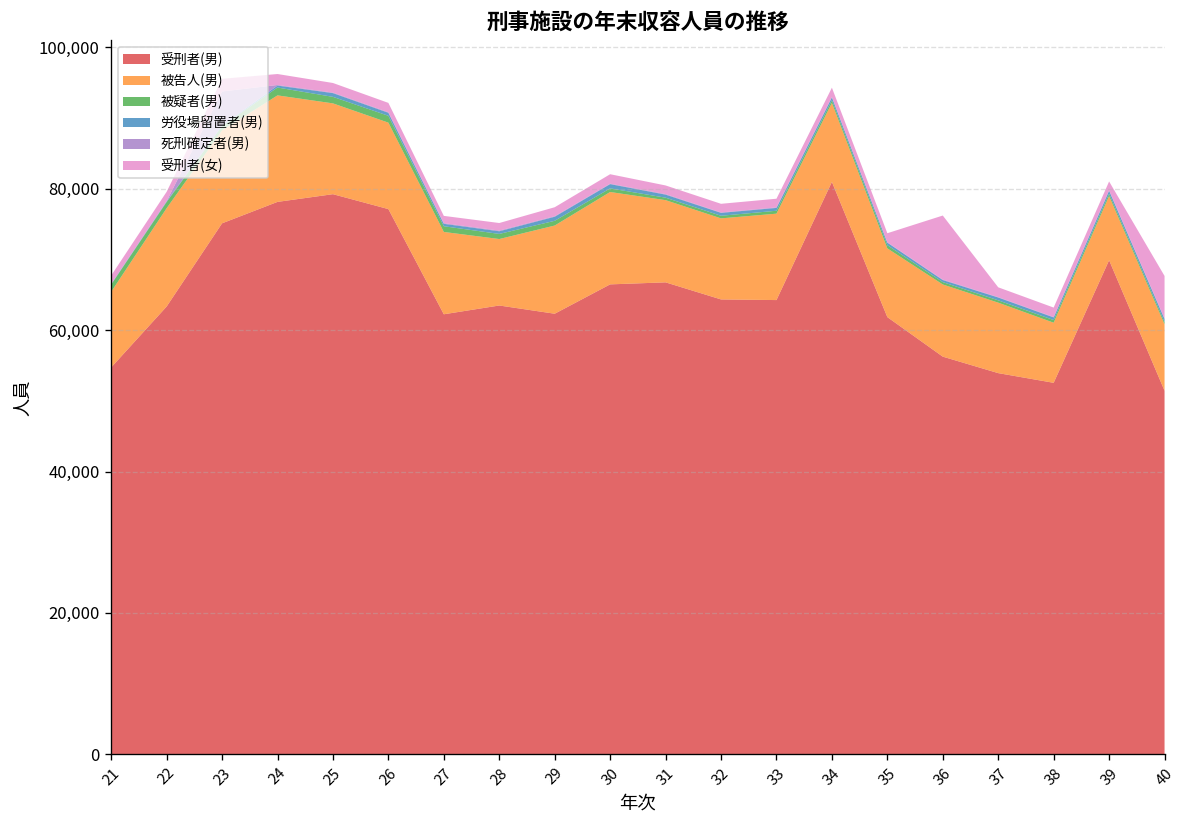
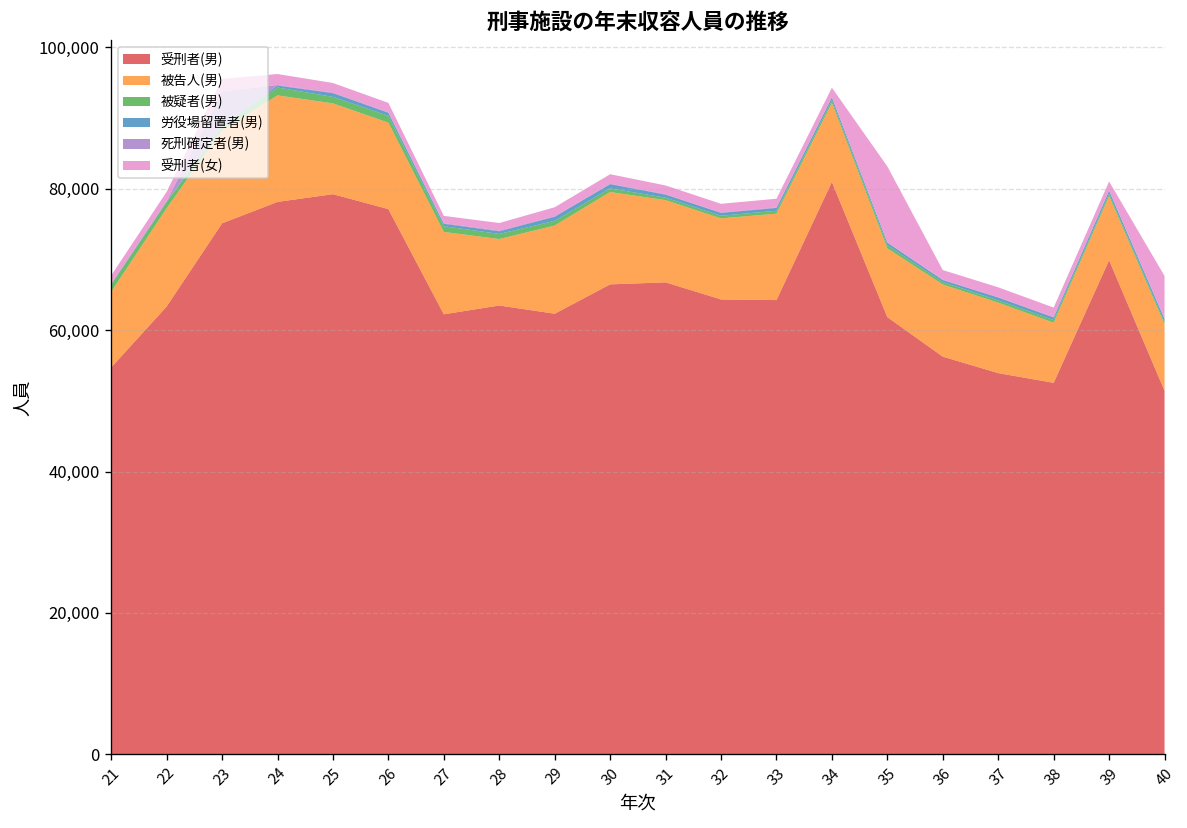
  {
    "受刑者(男)": {
      "21": "55,000",
      "22": "63,000",
      "23": "75,000",
      "24": "78,000",
      "25": "79,000",
      "26": "77,000",
      "27": "62,000",
      "28": "63,000",
      "29": "62,000",
      "30": "66,000",
      "31": "67,000",
      "32": "64,000",
      "33": "64,000",
      "34": "81,000",
      "35": "62,000",
      "36": "56,000",
      "37": "54,000",
      "38": "53,000",
      "39": "70,000",
      "40": "51,000"
    },
    "被告人(男)": {
      "21": "11,000",
      "22": "14,000",
      "24": "15,000",
      "25": "13,000",
      "26": "12,000",
      "27": "12,000",
      "28": "9,000",
      "29": "12,000",
      "30": "13,000",
      "35": "10,000"
    },
    "被疑者(男)": {
      "25": "1,000",
      "29": "1,000",
      "30": "1,000"
    },
    "受刑者(女)": {
      "21": "1,000",
      "22": "1,000",
      "24": "2,000",
      "25": "1,000",
      "26": "1,000",
      "27": "1,000",
      "28": "1,000",
      "29": "1,000",
      "30": "1,000",
      "31": "1,000",
      "32": "1,000",
      "33": "1,000",
      "34": "1,000",
-     "35": "1,000",
-     "36": "9,000",
+     "35": "11,000",
+     "36": "1,000",
      "37": "1,000",
      "38": "1,000",
      "39": "1,000",
      "40": "6,000"
    }
  }
